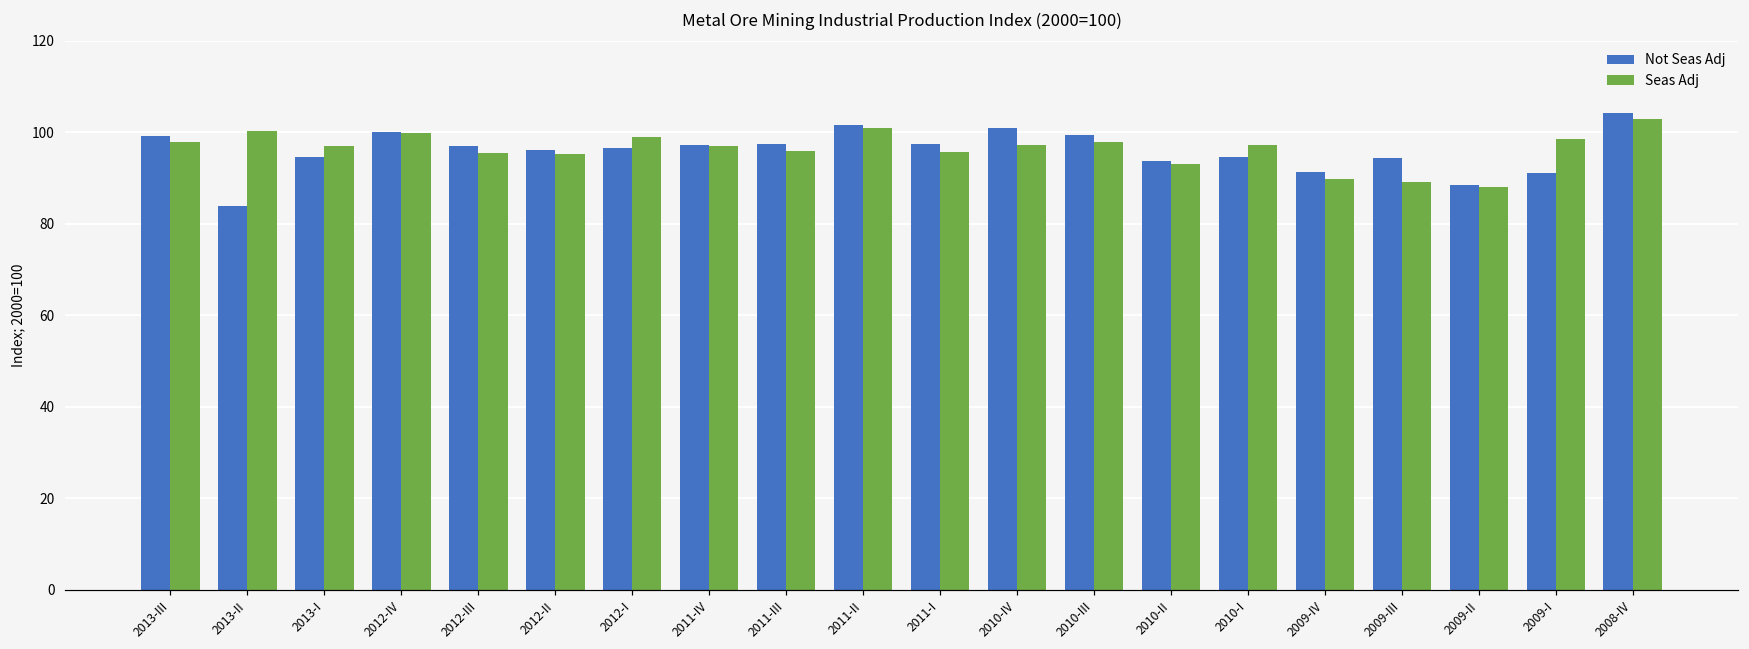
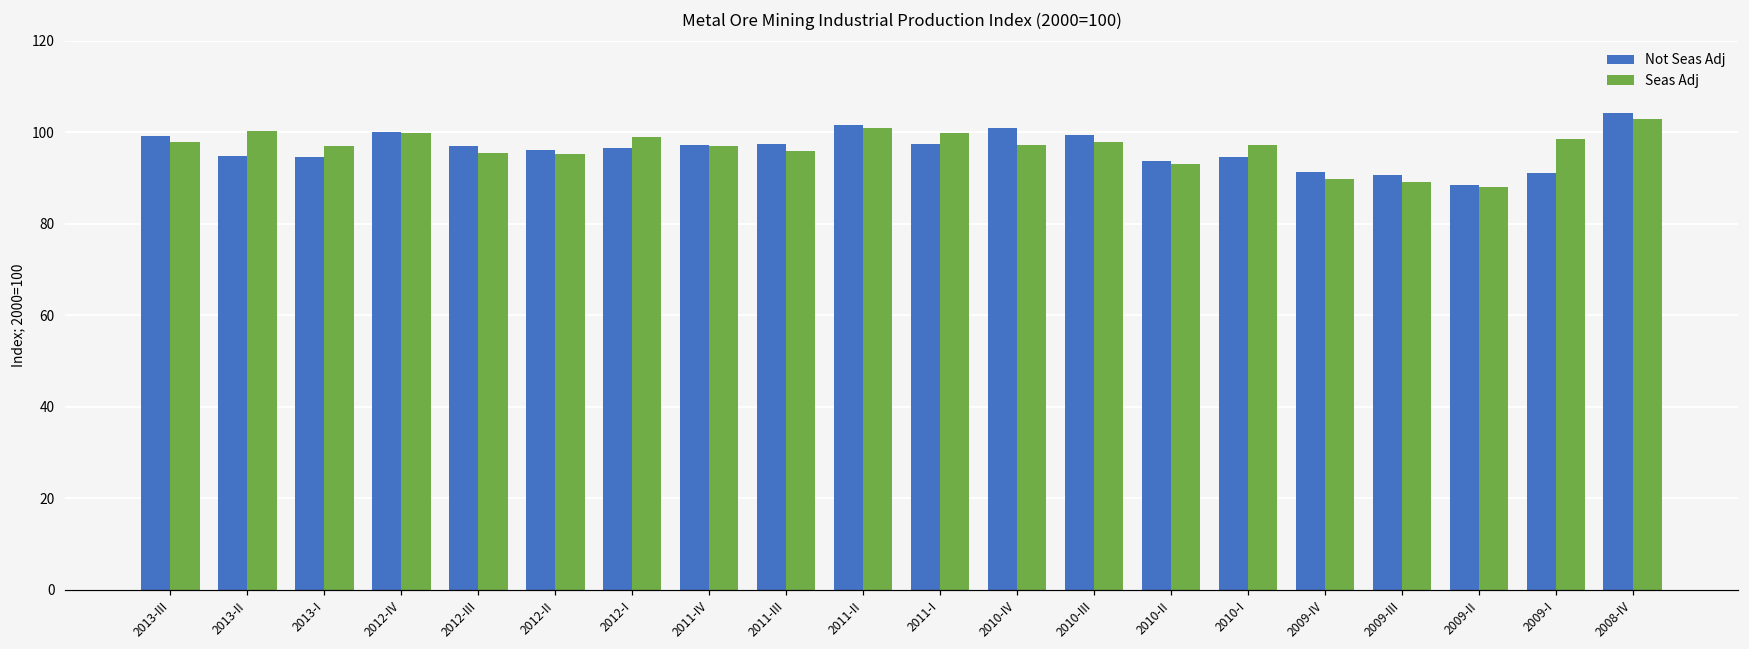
  {
    "Not Seas Adj": {
      "2013-III": 99,
-     "2013-II": 84,
+     "2013-II": 95,
      "2013-I": 95,
      "2012-IV": 100,
      "2012-III": 97,
      "2012-II": 96,
      "2012-I": 97,
      "2011-IV": 97,
      "2011-III": 97,
      "2011-II": 102,
      "2011-I": 97,
      "2010-IV": 101,
      "2010-III": 99,
      "2010-II": 94,
      "2010-I": 95,
      "2009-IV": 91,
-     "2009-III": 94,
+     "2009-III": 91,
      "2009-II": 88,
      "2009-I": 91,
      "2008-IV": 104
    },
    "Seas Adj": {
      "2013-III": 98,
      "2013-II": 100,
      "2013-I": 97,
      "2012-IV": 100,
      "2012-III": 96,
      "2012-II": 95,
      "2012-I": 99,
      "2011-IV": 97,
      "2011-III": 96,
      "2011-II": 101,
-     "2011-I": 96,
+     "2011-I": 100,
      "2010-IV": 97,
      "2010-III": 98,
      "2010-II": 93,
      "2010-I": 97,
      "2009-IV": 90,
      "2009-III": 89,
      "2009-II": 88,
      "2009-I": 99,
      "2008-IV": 103
    }
  }
